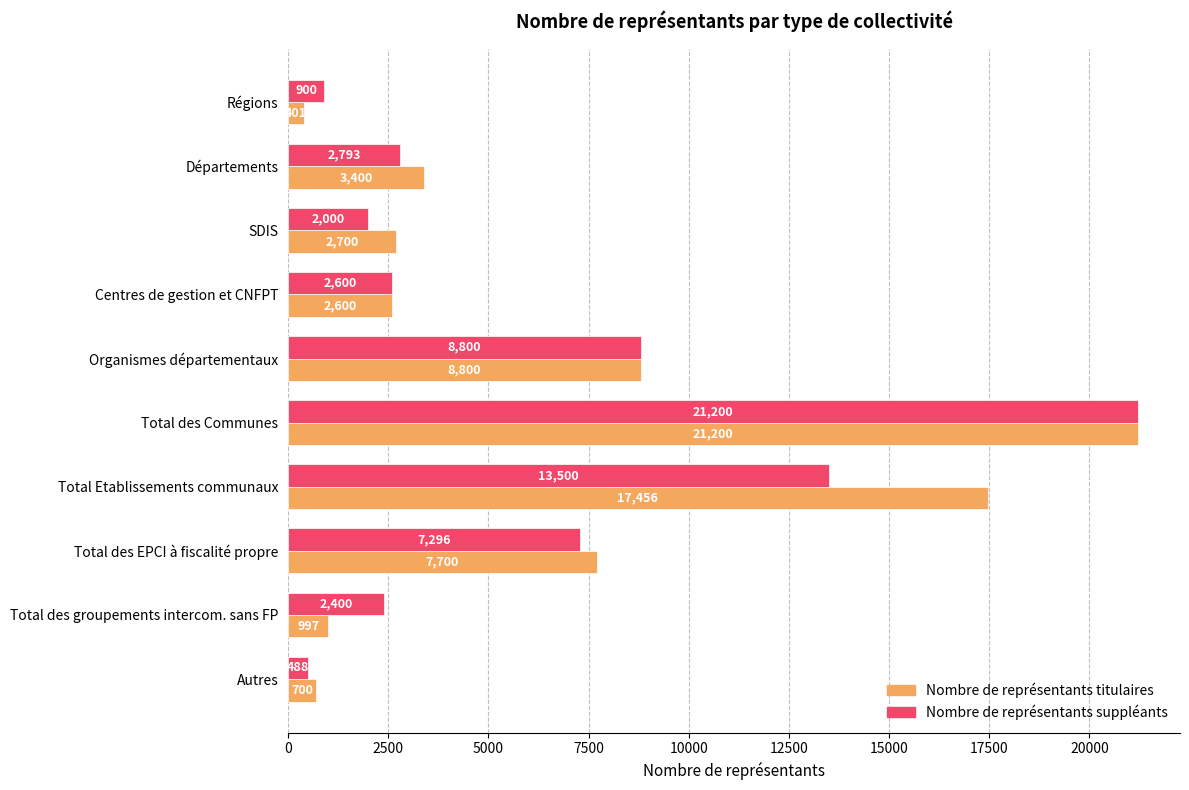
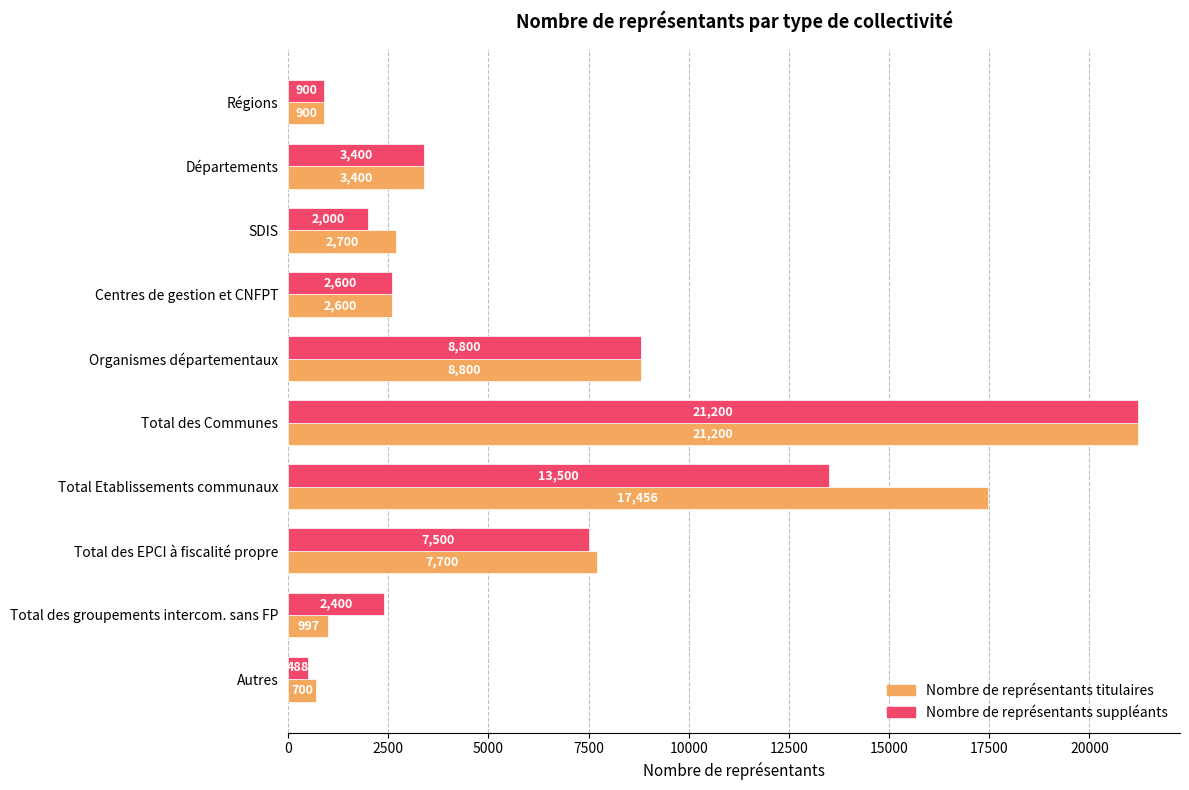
  {
    "Nombre de représentants titulaires": {
-     "Régions": "401",
+     "Régions": "900",
      "Départements": "3,400",
      "SDIS": "2,700",
      "Centres de gestion et CNFPT": "2,600",
      "Organismes départementaux": "8,800",
      "Total des Communes": "21,200",
      "Total Etablissements communaux": "17,456",
      "Total des EPCI à fiscalité propre": "7,700",
      "Total des groupements intercom. sans FP": "997",
      "Autres": "700"
    },
    "Nombre de représentants suppléants": {
      "Régions": "900",
-     "Départements": "2,793",
+     "Départements": "3,400",
      "SDIS": "2,000",
      "Centres de gestion et CNFPT": "2,600",
      "Organismes départementaux": "8,800",
      "Total des Communes": "21,200",
      "Total Etablissements communaux": "13,500",
-     "Total des EPCI à fiscalité propre": "7,296",
+     "Total des EPCI à fiscalité propre": "7,500",
      "Total des groupements intercom. sans FP": "2,400",
      "Autres": "488"
    }
  }
